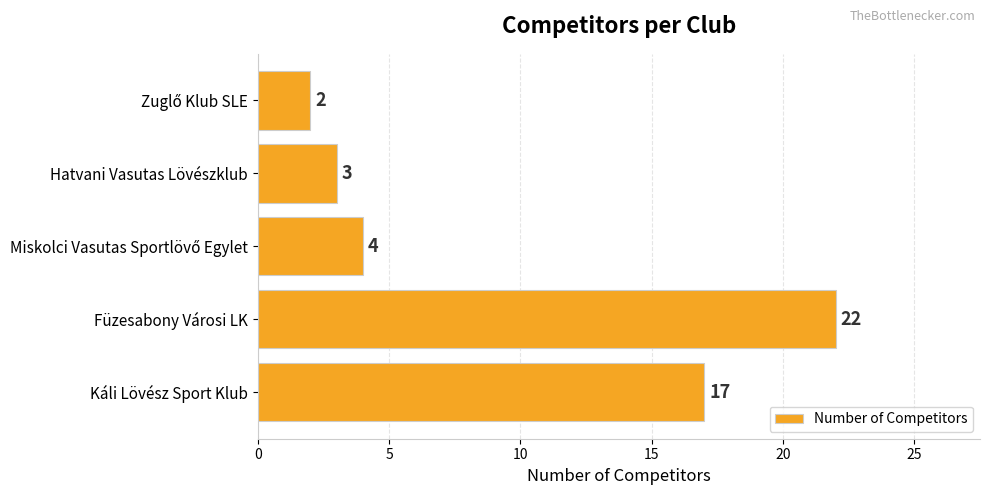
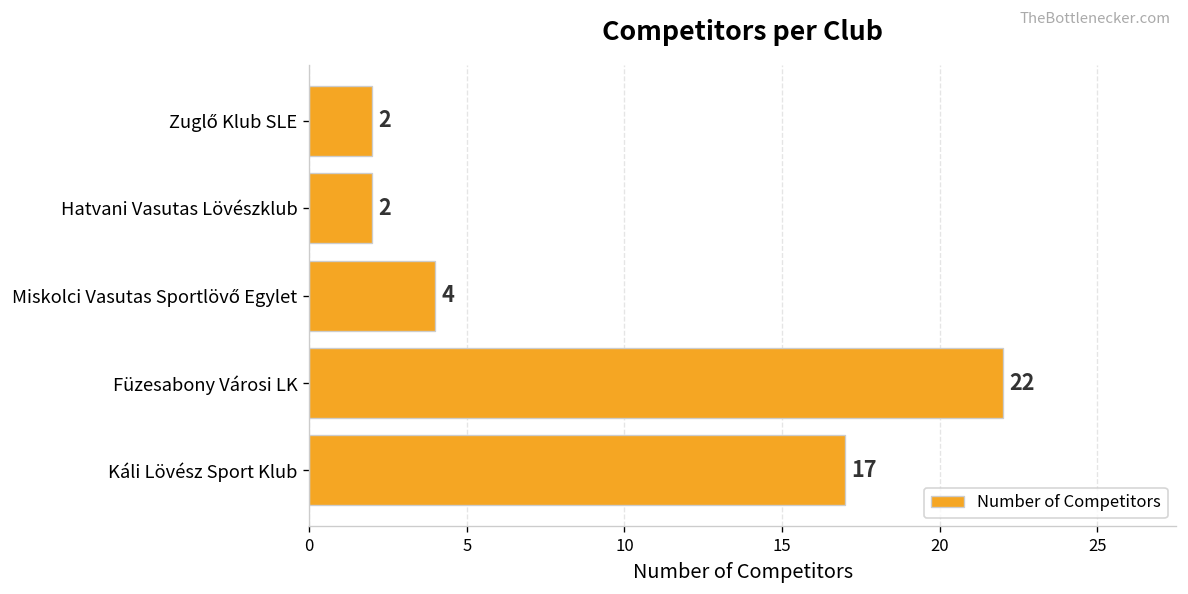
  {
    "Zuglő Klub SLE": 2,
-   "Hatvani Vasutas Lövészklub": 3,
+   "Hatvani Vasutas Lövészklub": 2,
    "Miskolci Vasutas Sportlövő Egylet": 4,
    "Füzesabony Városi LK": 22,
    "Káli Lövész Sport Klub": 17
  }
